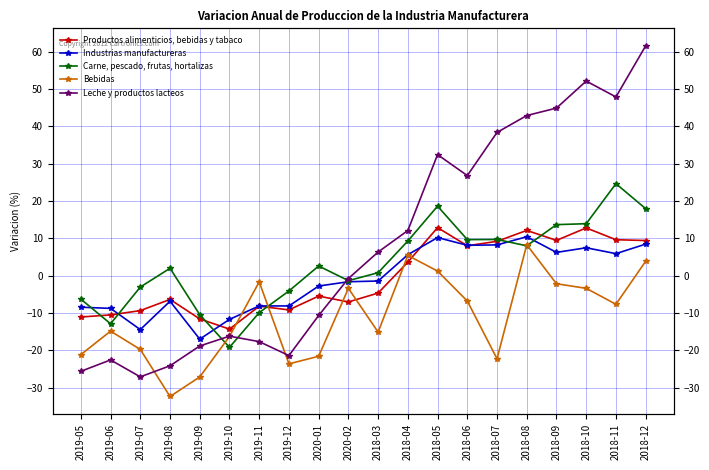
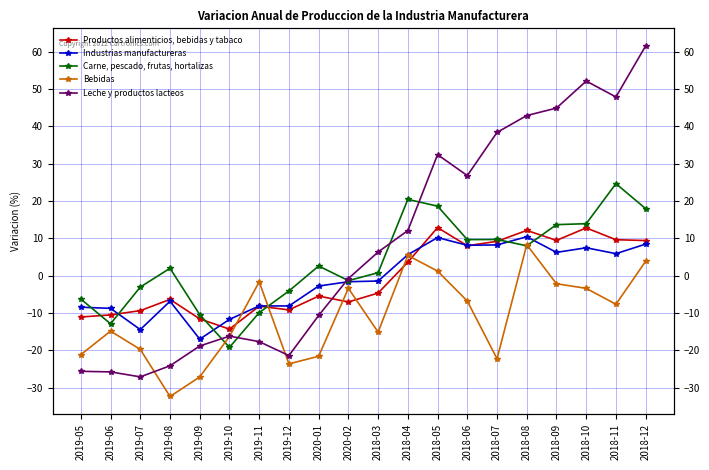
  {
    "Productos alimenticios, bebidas y tabaco": {
      "2019-05": -11,
      "2019-06": -10,
      "2019-07": -9,
      "2019-09": -12,
      "2019-10": -14,
      "2019-12": -9,
      "2020-01": -5,
      "2020-02": -7,
      "2018-03": -5,
      "2018-04": 4,
      "2018-05": 13,
      "2018-08": 12,
      "2018-09": 9,
      "2018-10": 13,
      "2018-11": 10,
      "2018-12": 9
    },
    "Industrias manufactureras": {
      "2019-05": -8,
      "2019-06": -9,
      "2019-07": -14,
      "2019-09": -17,
      "2019-10": -12,
      "2019-12": -8,
      "2020-01": -3,
      "2018-03": -1,
      "2018-05": 10,
      "2018-07": 8,
      "2018-08": 10,
      "2018-09": 6,
      "2018-10": 7,
      "2018-11": 6,
      "2018-12": 8
    },
    "Carne, pescado, frutas, hortalizas": {
      "2019-05": -6,
      "2019-06": -13,
      "2019-07": -3,
      "2019-08": 2,
      "2019-09": -10,
      "2019-10": -19,
      "2019-11": -10,
      "2019-12": -4,
      "2020-01": 3,
      "2018-03": 1,
-     "2018-04": 9,
+     "2018-04": 20,
      "2018-05": 19,
      "2018-06": 10,
      "2018-09": 14,
      "2018-10": 14,
      "2018-11": 25,
      "2018-12": 18
    },
    "Bebidas": {
      "2019-05": -21,
      "2019-06": -15,
      "2019-07": -20,
      "2019-08": -32,
      "2019-09": -27,
      "2019-11": -2,
      "2019-12": -24,
      "2020-01": -22,
      "2020-02": -3,
      "2018-03": -15,
      "2018-05": 1,
      "2018-06": -7,
      "2018-07": -22,
      "2018-09": -2,
      "2018-10": -3,
      "2018-11": -8,
      "2018-12": 4
    },
    "Leche y productos lacteos": {
      "2019-05": -26,
-     "2019-06": -23,
+     "2019-06": -26,
      "2019-07": -27,
      "2019-08": -24,
      "2019-09": -19,
      "2019-11": -18,
      "2019-12": -21,
      "2020-01": -11,
      "2018-03": 6,
      "2018-04": 12,
      "2018-05": 32,
      "2018-06": 27,
      "2018-07": 38,
      "2018-08": 43,
      "2018-09": 45,
      "2018-10": 52,
      "2018-11": 48,
      "2018-12": 62
    }
  }
